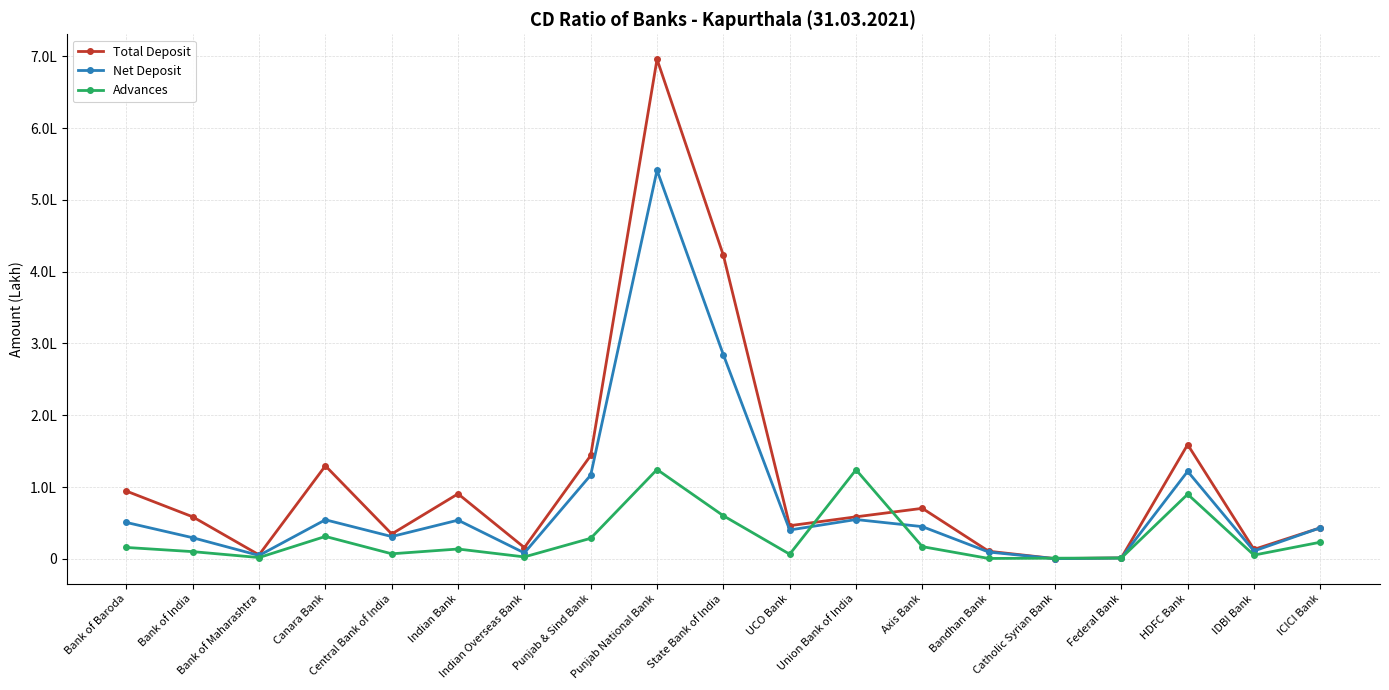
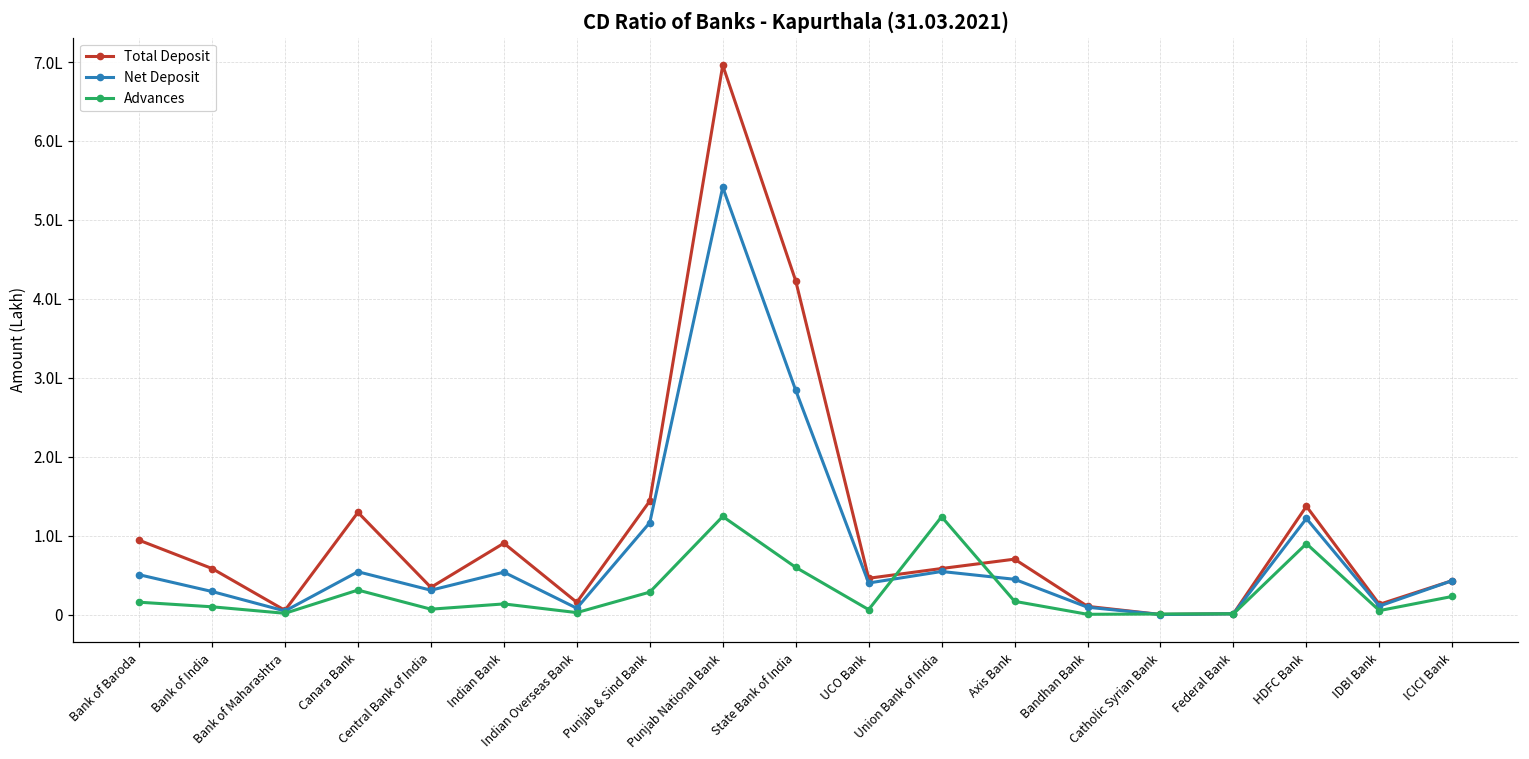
  {
    "Total Deposit": {
      "Bank of Baroda": "0.9L",
      "Bank of India": "0.6L",
      "Canara Bank": "1.3L",
      "Central Bank of India": "0.3L",
      "Indian Bank": "0.9L",
      "Indian Overseas Bank": "0.2L",
      "Punjab & Sind Bank": "1.4L",
      "Punjab National Bank": "7.0L",
      "State Bank of India": "4.2L",
      "UCO Bank": "0.5L",
      "Union Bank of India": "0.6L",
      "Axis Bank": "0.7L",
-     "HDFC Bank": "1.6L"
+     "HDFC Bank": "1.4L"
    },
    "Net Deposit": {
      "Bank of Baroda": "0.5L",
      "Bank of India": "0.3L",
      "Canara Bank": "0.5L",
      "Central Bank of India": "0.3L",
      "Indian Bank": "0.5L",
      "Indian Overseas Bank": "0.1L",
      "Punjab & Sind Bank": "1.2L",
      "Punjab National Bank": "5.4L",
      "State Bank of India": "2.8L",
      "UCO Bank": "0.4L",
      "Union Bank of India": "0.5L",
      "Axis Bank": "0.4L",
      "HDFC Bank": "1.2L"
    },
    "Advances": {
      "Bank of Baroda": "0.2L",
      "Bank of India": "0.1L",
      "Canara Bank": "0.3L",
      "Central Bank of India": "0.1L",
      "Indian Bank": "0.1L",
      "Indian Overseas Bank": "0.0L",
      "Punjab & Sind Bank": "0.3L",
      "Punjab National Bank": "1.2L",
      "State Bank of India": "0.6L",
      "UCO Bank": "0.1L",
      "Union Bank of India": "1.2L",
      "Axis Bank": "0.2L",
      "Bandhan Bank": "0.0L",
      "HDFC Bank": "0.9L",
      "IDBI Bank": "0.1L",
      "ICICI Bank": "0.2L"
    }
  }
